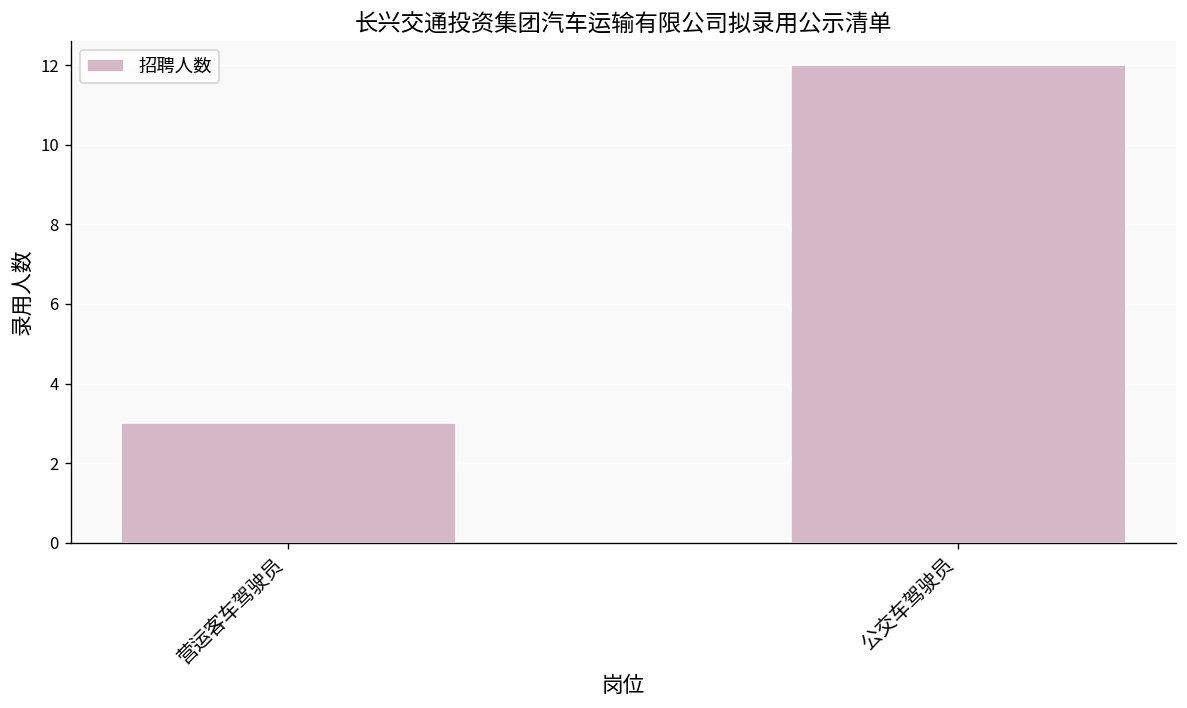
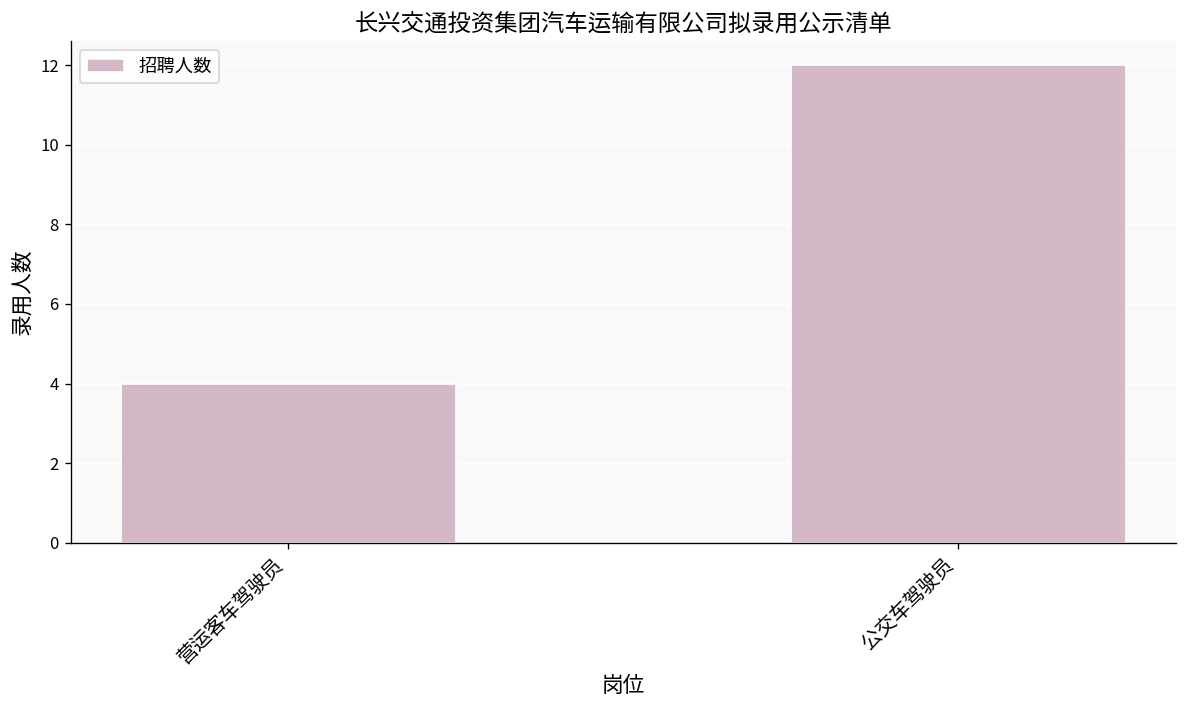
  {
-   "营运客车驾驶员": 3,
+   "营运客车驾驶员": 4,
    "公交车驾驶员": 12
  }
